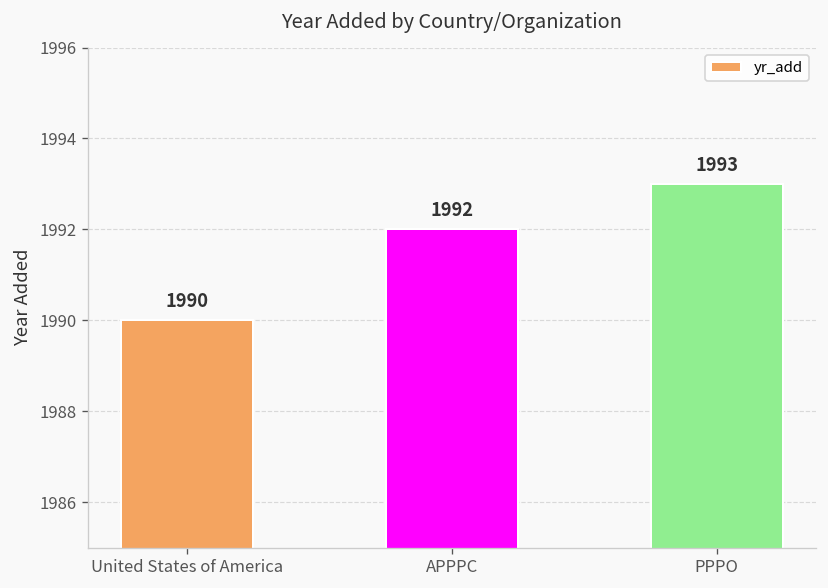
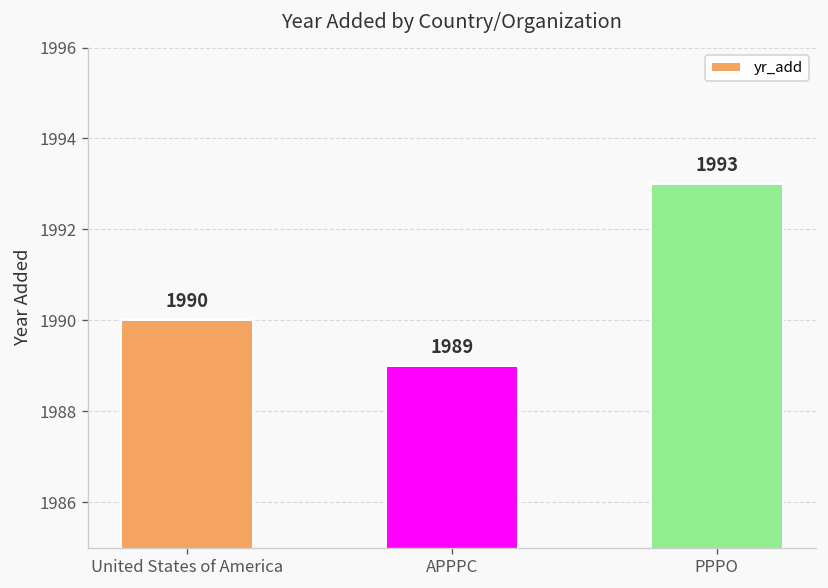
  {
    "United States of America": 1990,
-   "APPPC": 1992,
+   "APPPC": 1989,
    "PPPO": 1993
  }
